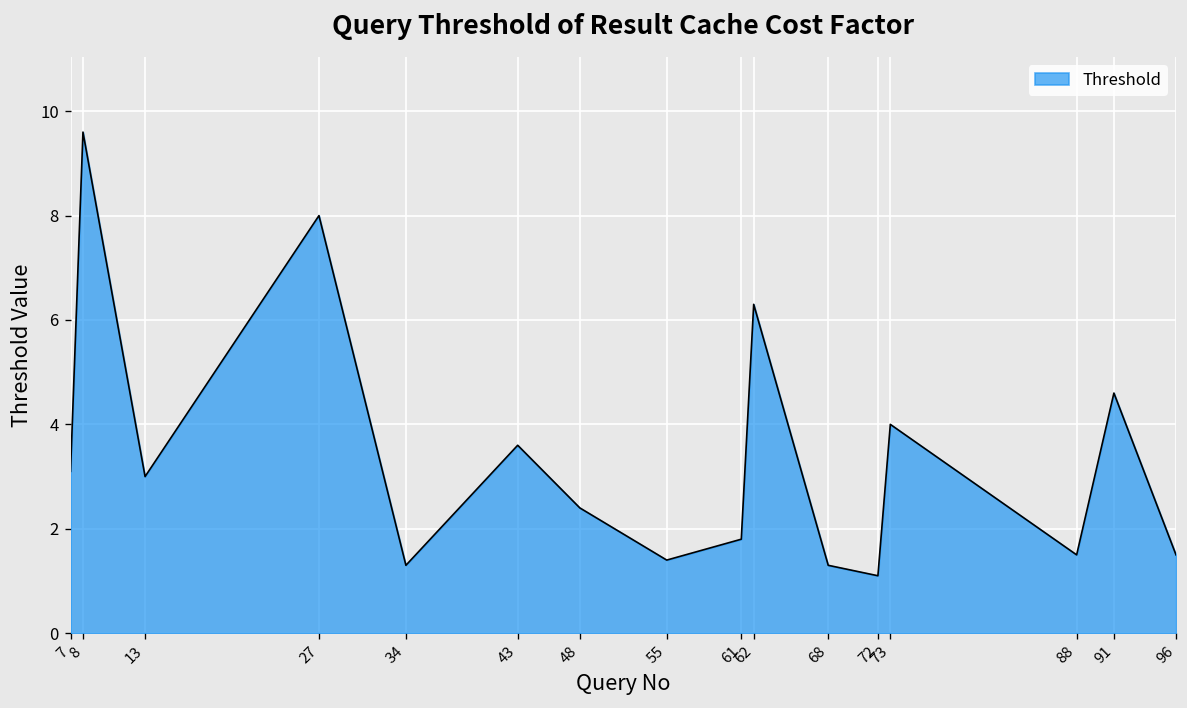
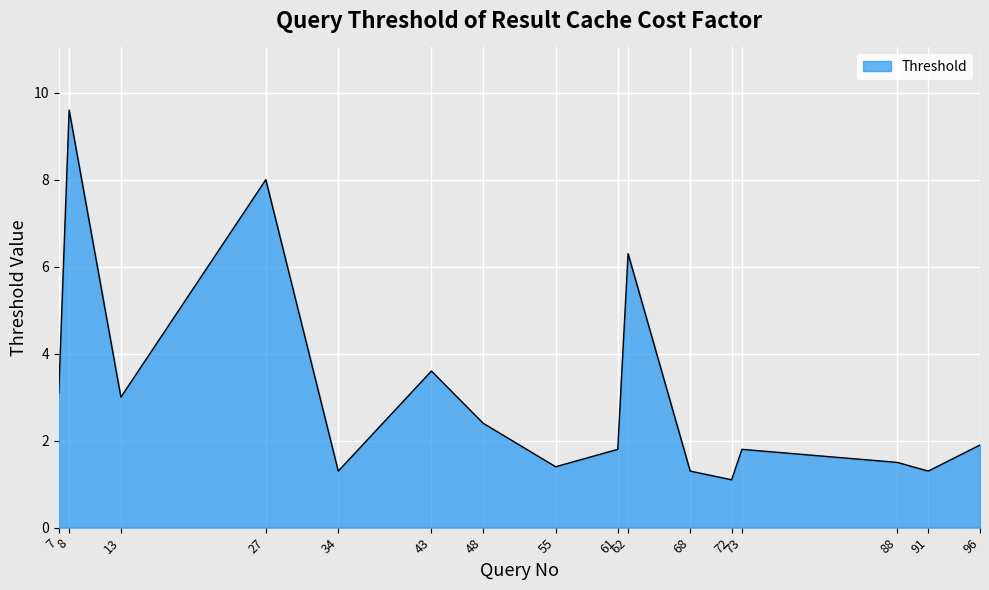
  {
    "7": 3.1,
    "8": 9.6,
    "13": 3.0,
    "27": 8.0,
    "34": 1.3,
    "43": 3.6,
    "48": 2.4,
    "55": 1.4,
    "61": 1.8,
    "62": 6.3,
    "68": 1.3,
    "72": 1.1,
-   "73": 4.0,
+   "73": 1.8,
    "88": 1.5,
-   "91": 4.6,
-   "96": 1.5
+   "91": 1.3,
+   "96": 1.9
  }
